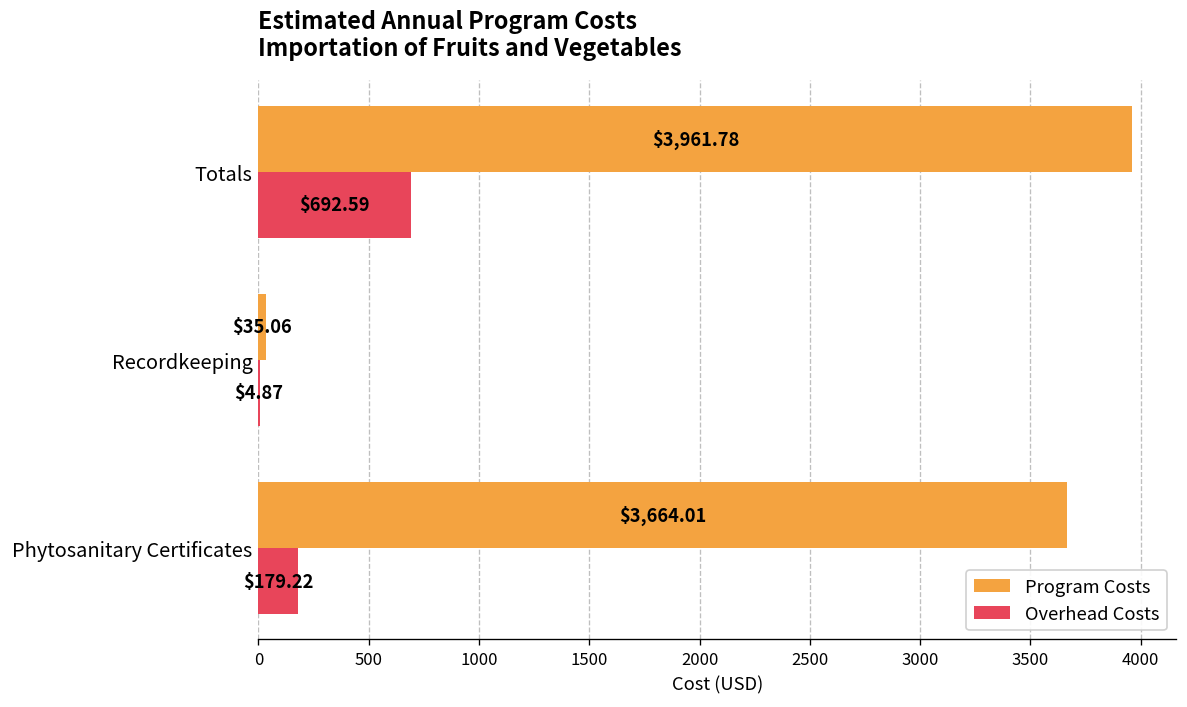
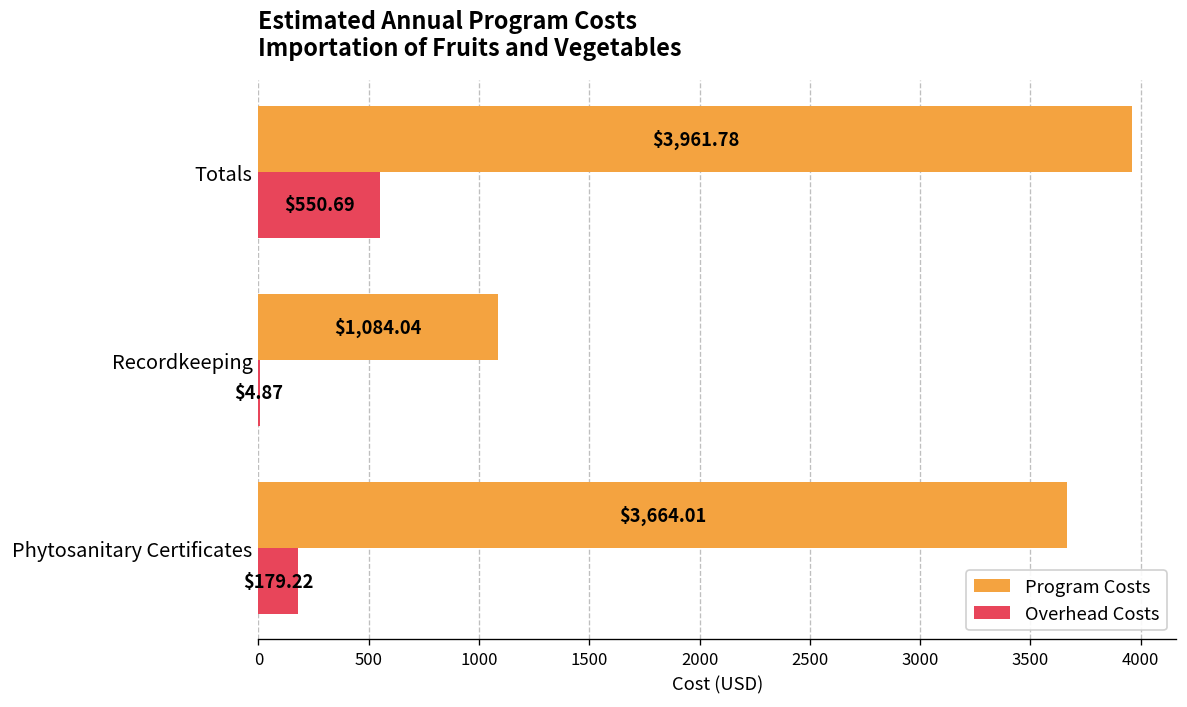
  {
    "Program Costs": {
      "Totals": "$3,961.78",
-     "Recordkeeping": "$35.06",
+     "Recordkeeping": "$1,084.04",
      "Phytosanitary Certificates": "$3,664.01"
    },
    "Overhead Costs": {
-     "Totals": "$692.59",
+     "Totals": "$550.69",
      "Recordkeeping": "$4.87",
      "Phytosanitary Certificates": "$179.22"
    }
  }
